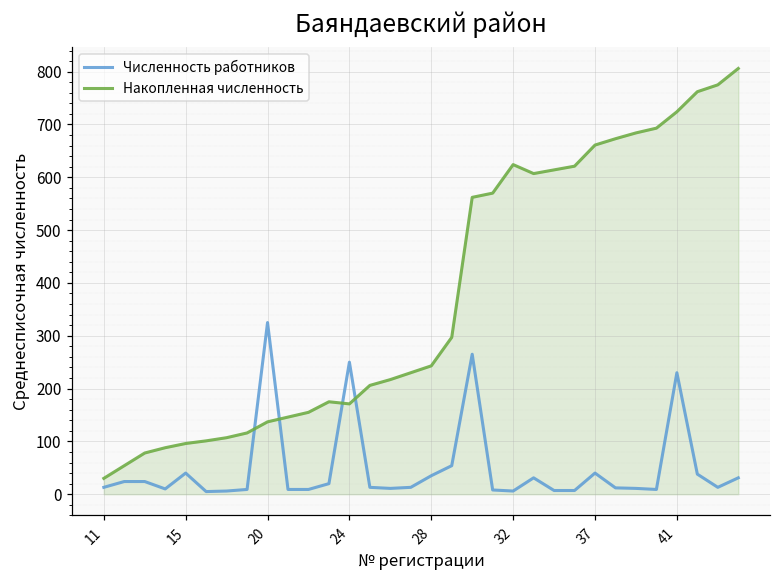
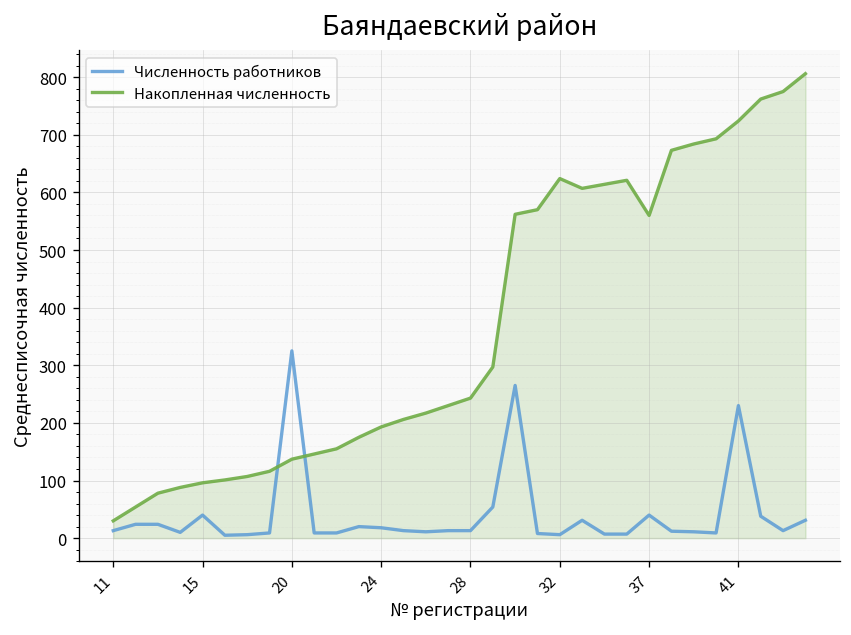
  {
    "Численность работников": {
      "11": 10,
      "15": 40,
      "20": 330,
-     "24": 250,
-     "28": 40,
+     "24": 20,
+     "28": 10,
      "32": 10,
      "37": 40,
      "41": 230
    },
    "Накопленная численность": {
      "11": 30,
      "15": 100,
      "20": 140,
-     "24": 170,
+     "24": 190,
      "28": 240,
      "32": 620,
-     "37": 660,
+     "37": 560,
      "41": 720
    }
  }
